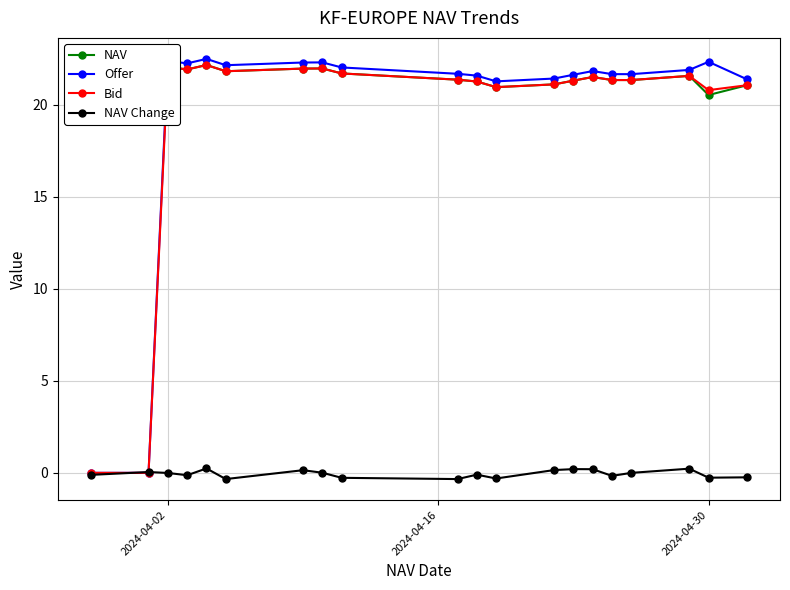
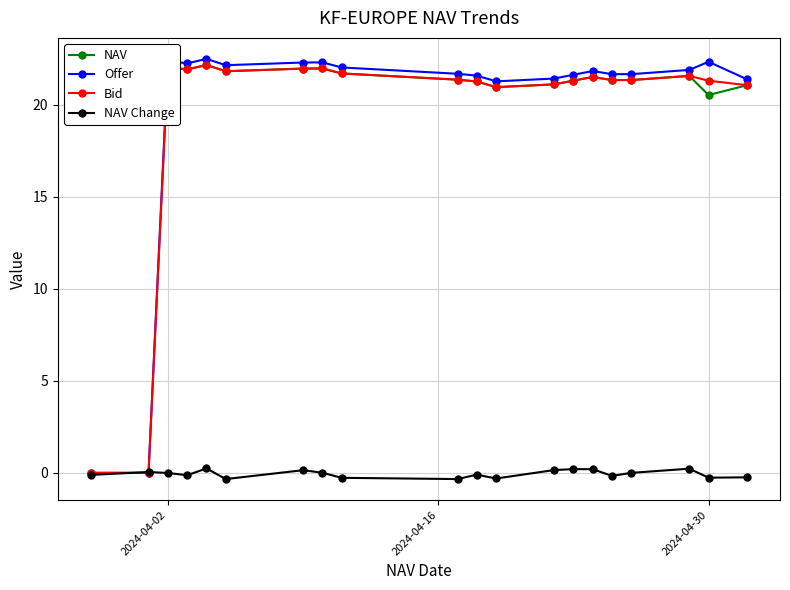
  {
    "NAV": {
      "2024-04-30": 20.5
    },
    "Offer": {
      "2024-04-30": 22.3
    },
    "Bid": {
-     "2024-04-30": 20.8
+     "2024-04-30": 21.3
    },
    "NAV Change": {
      "2024-04-02": 0.0,
      "2024-04-30": -0.3
    }
  }
